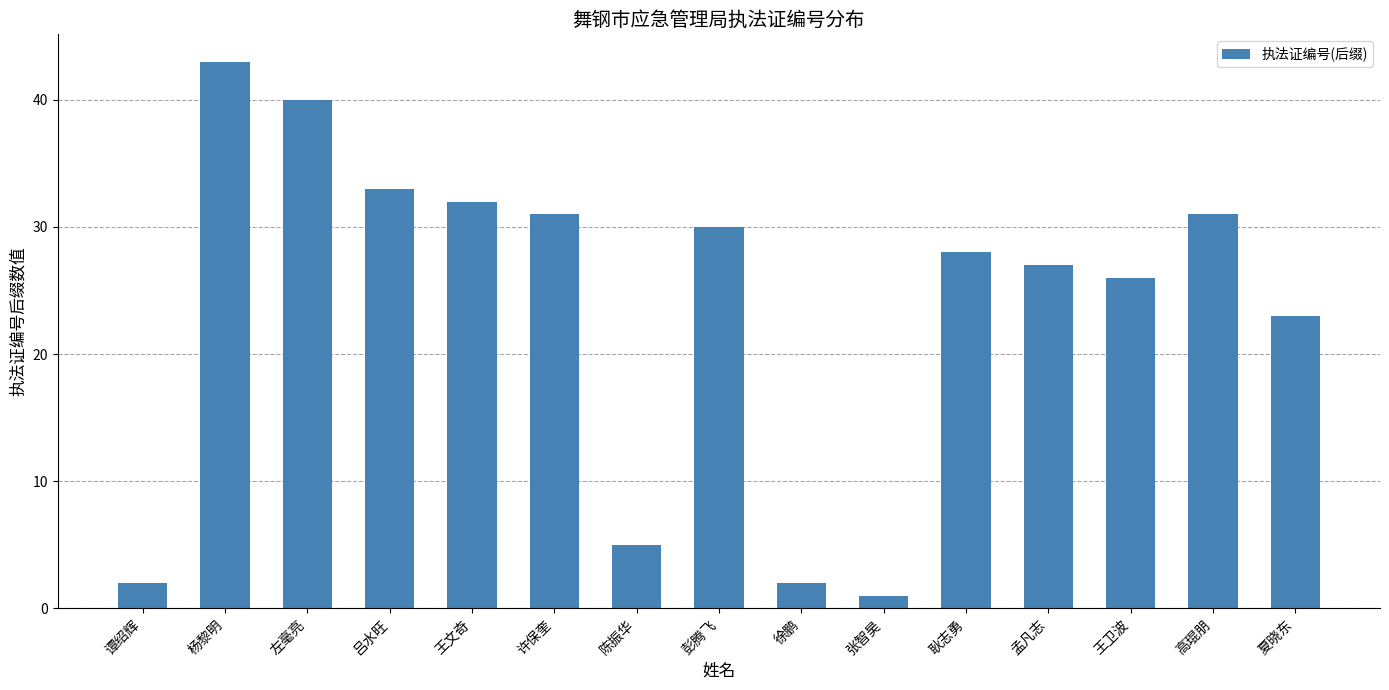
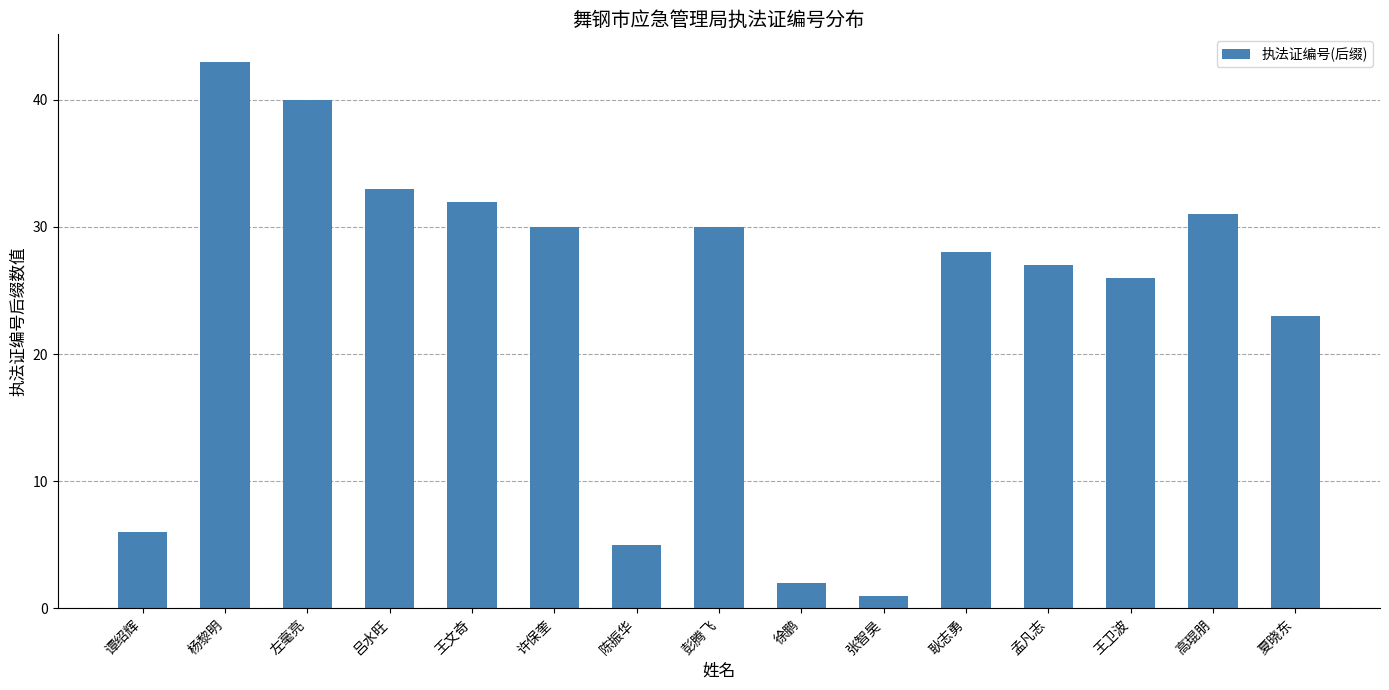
  {
-   "谭绍辉": 2.0,
+   "谭绍辉": 6.0,
    "杨黎明": 43.0,
    "左毫亮": 40.0,
    "吕水旺": 33.0,
    "王文奇": 32.0,
-   "许保奎": 31.0,
+   "许保奎": 30.0,
    "陈振华": 5.0,
    "彭腾飞": 30.0,
    "徐鹏": 2.0,
    "张智昊": 1.0,
    "耿志勇": 28.0,
    "孟凡志": 27.0,
    "王卫波": 26.0,
    "高琨朋": 31.0,
    "夏晓东": 23.0
  }
